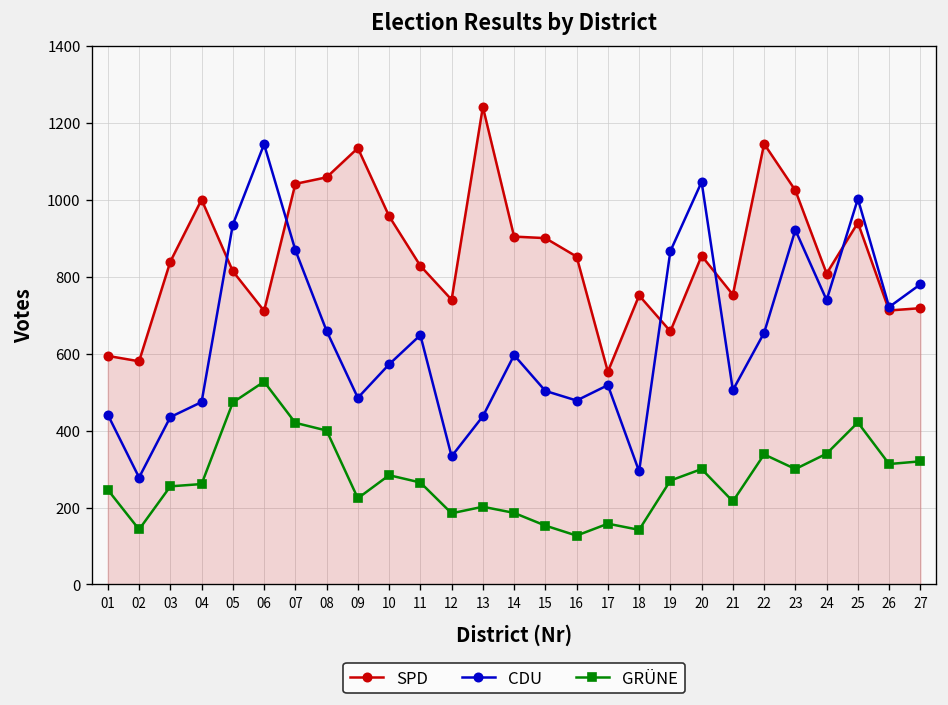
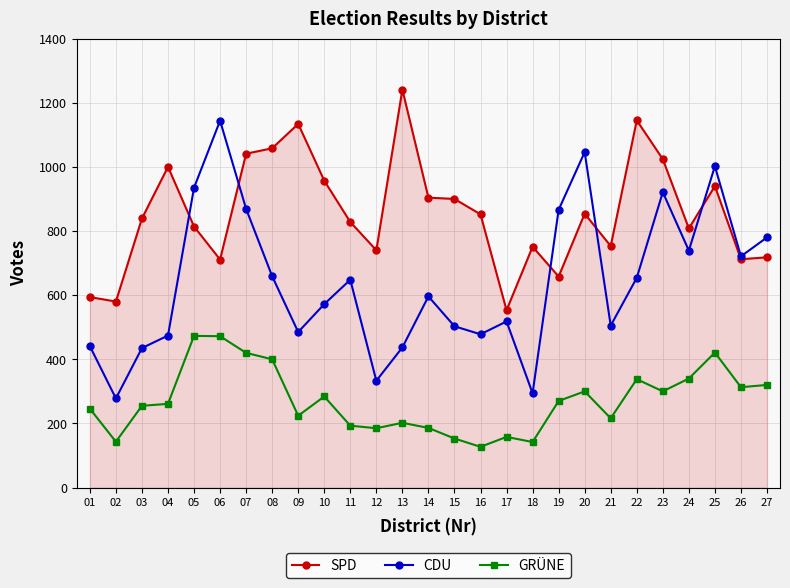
  {
    "SPD": {
      "01": 590,
      "02": 580,
      "03": 840,
      "04": 1000,
      "05": 810,
      "06": 710,
      "07": 1040,
      "08": 1060,
      "09": 1130,
      "10": 960,
      "11": 830,
      "12": 740,
      "13": 1240,
      "14": 900,
      "15": 900,
      "16": 850,
      "17": 550,
      "18": 750,
      "19": 660,
      "20": 850,
      "21": 750,
      "22": 1150,
      "23": 1020,
      "24": 810,
      "25": 940,
      "26": 710,
      "27": 720
    },
    "CDU": {
      "01": 440,
      "02": 280,
      "03": 440,
      "04": 470,
      "05": 940,
      "06": 1140,
      "07": 870,
      "08": 660,
      "09": 490,
      "10": 570,
      "11": 650,
      "12": 330,
      "13": 440,
      "14": 600,
      "15": 500,
      "16": 480,
      "17": 520,
      "18": 290,
      "19": 870,
      "20": 1050,
      "21": 510,
      "22": 650,
      "23": 920,
      "24": 740,
      "25": 1000,
      "26": 720,
      "27": 780
    },
    "GRÜNE": {
      "01": 250,
      "02": 140,
      "03": 260,
      "04": 260,
      "05": 470,
-     "06": 530,
+     "06": 470,
      "07": 420,
      "08": 400,
      "09": 220,
      "10": 280,
-     "11": 270,
+     "11": 190,
      "12": 190,
      "13": 200,
      "14": 190,
      "15": 150,
      "16": 130,
      "17": 160,
      "18": 140,
      "19": 270,
      "20": 300,
      "21": 220,
      "22": 340,
      "23": 300,
      "24": 340,
      "25": 420,
      "26": 310,
      "27": 320
    }
  }
